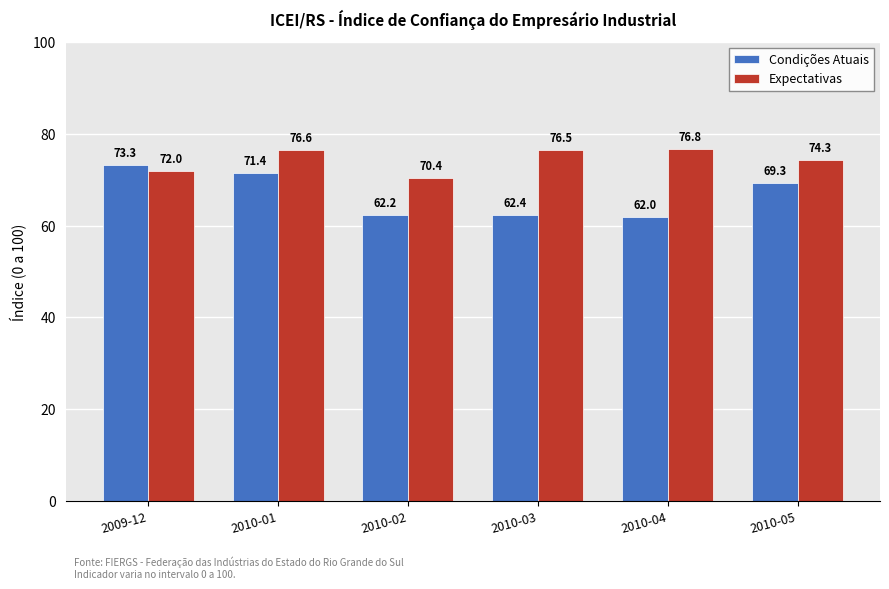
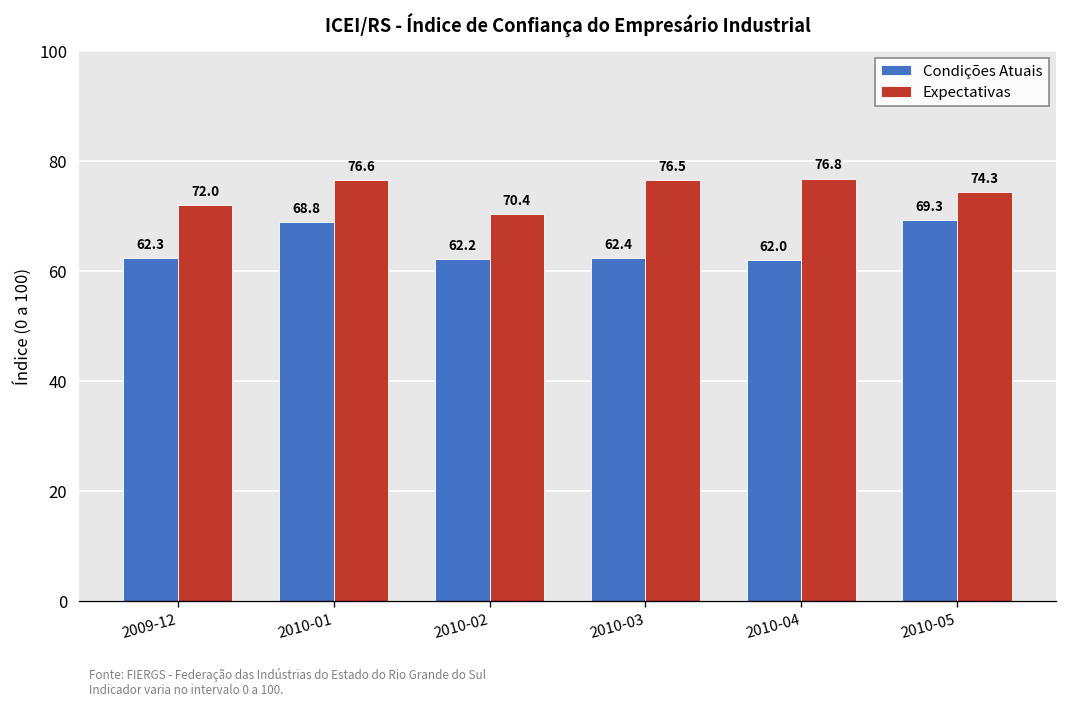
  {
    "Condições Atuais": {
-     "2009-12": 73.3,
-     "2010-01": 71.4,
+     "2009-12": 62.3,
+     "2010-01": 68.8,
      "2010-02": 62.2,
      "2010-03": 62.4,
      "2010-04": 62.0,
      "2010-05": 69.3
    },
    "Expectativas": {
      "2009-12": 72.0,
      "2010-01": 76.6,
      "2010-02": 70.4,
      "2010-03": 76.5,
      "2010-04": 76.8,
      "2010-05": 74.3
    }
  }
